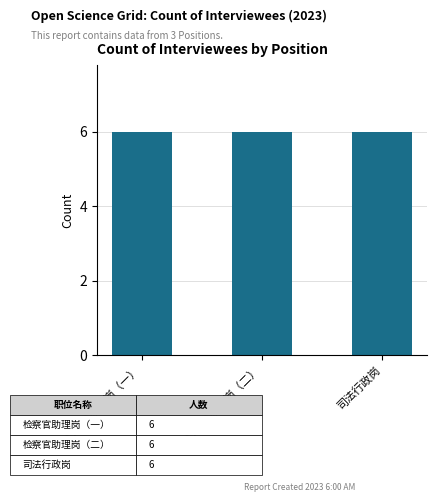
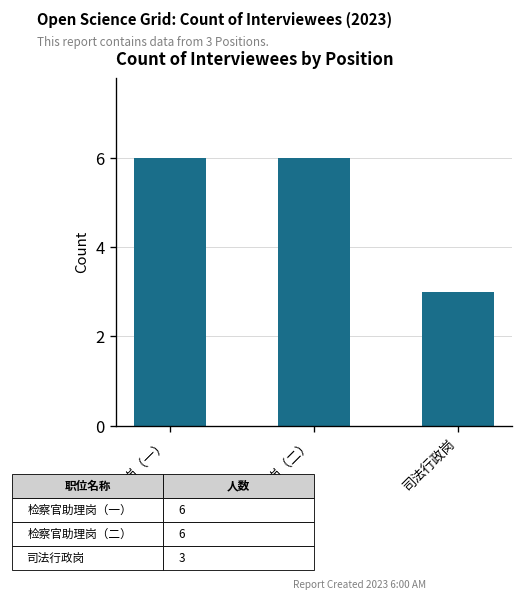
  {
-   "司法行政岗": 6
+   "司法行政岗": 3
  }
